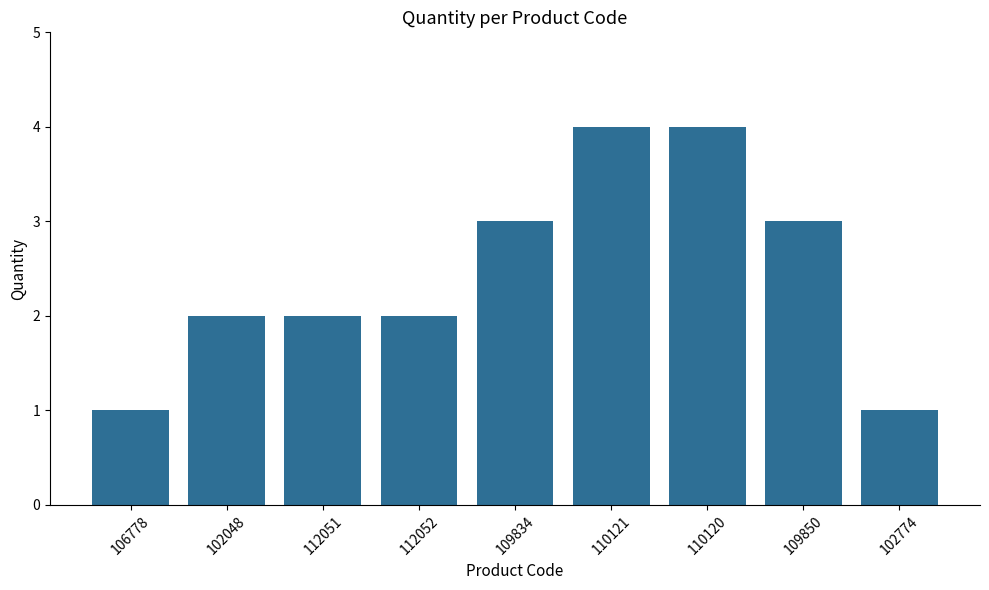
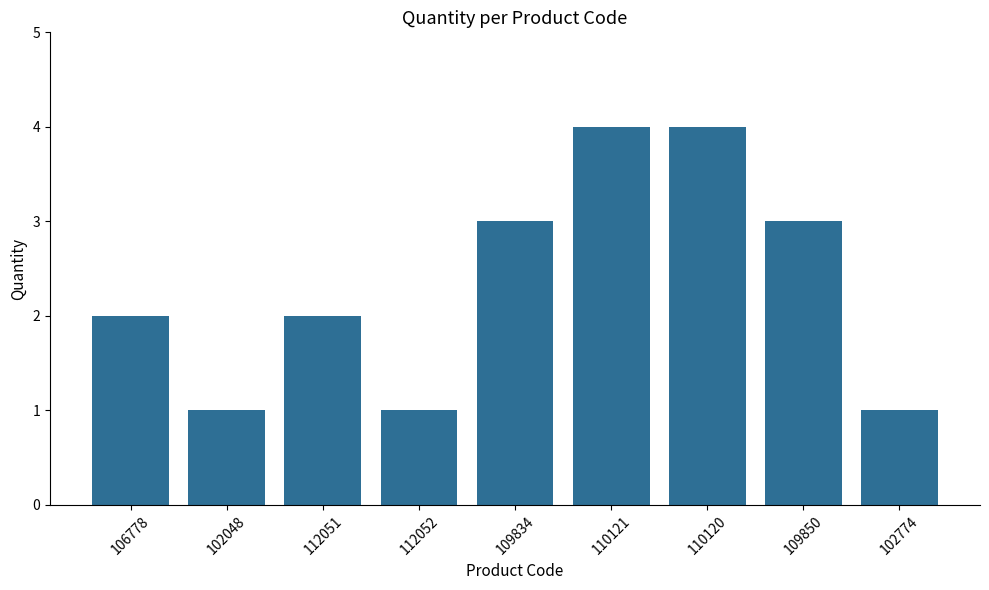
  {
-   "106778": 1,
-   "102048": 2,
+   "106778": 2,
+   "102048": 1,
    "112051": 2,
-   "112052": 2,
+   "112052": 1,
    "109834": 3,
    "110121": 4,
    "110120": 4,
    "109850": 3,
    "102774": 1
  }
